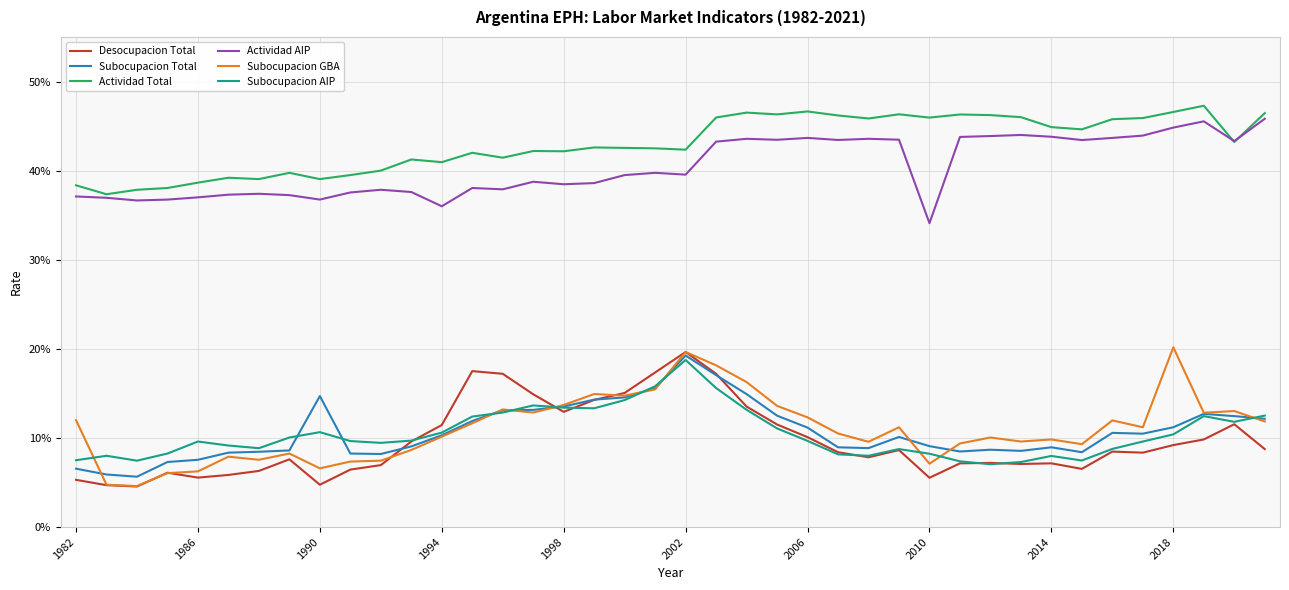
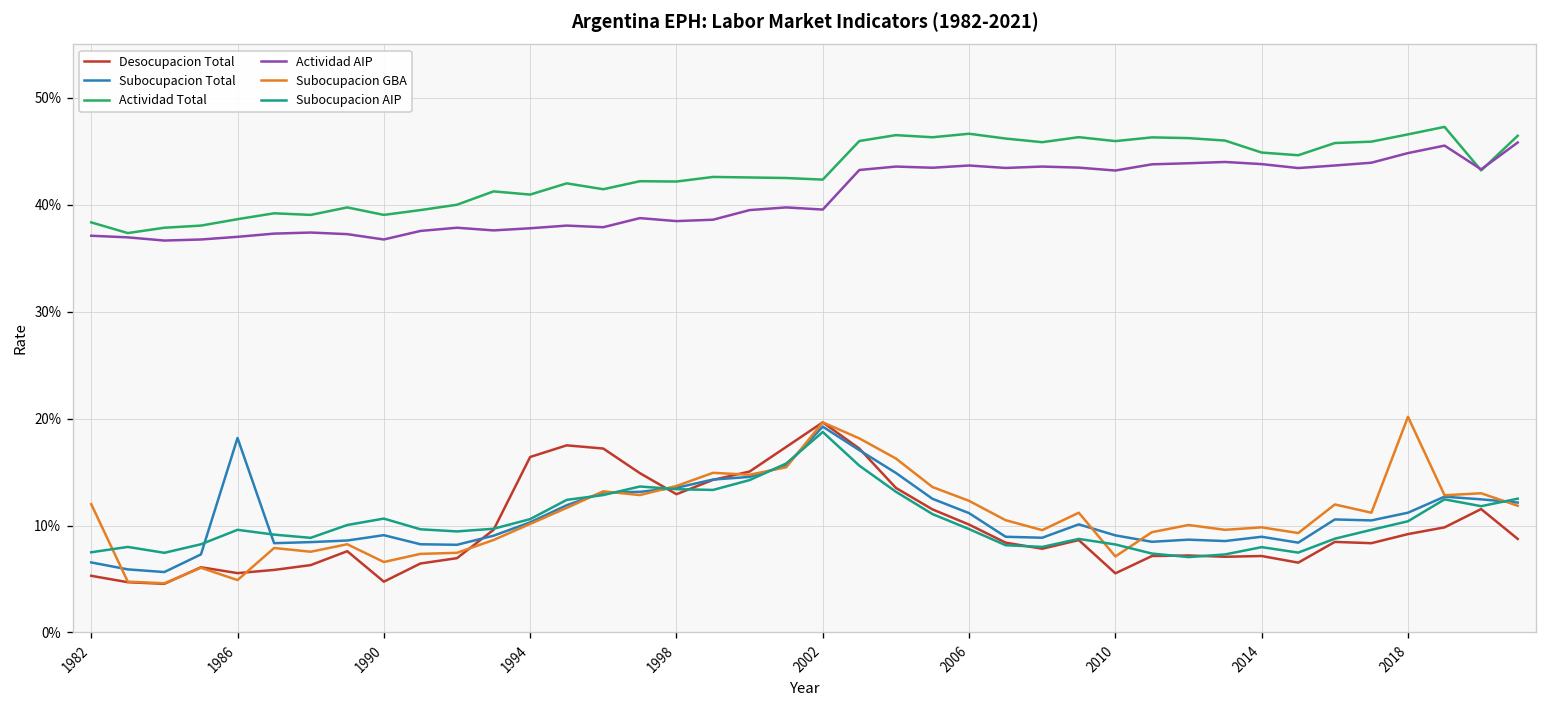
  {
    "Desocupacion Total": {
      "1982": "5%",
      "1986": "6%",
      "1990": "5%",
-     "1994": "11%",
+     "1994": "16%",
      "1998": "13%",
      "2006": "10%",
      "2010": "6%",
      "2014": "7%",
      "2018": "9%"
    },
    "Subocupacion Total": {
      "1982": "7%",
-     "1986": "8%",
-     "1990": "15%",
+     "1986": "18%",
+     "1990": "9%",
      "2002": "19%",
      "2006": "11%",
      "2010": "9%",
      "2014": "9%",
      "2018": "11%"
    },
    "Actividad AIP": {
      "1982": "37%",
      "1986": "37%",
      "1990": "37%",
-     "1994": "36%",
+     "1994": "38%",
      "1998": "38%",
      "2002": "40%",
      "2006": "44%",
-     "2010": "34%",
+     "2010": "43%",
      "2014": "44%",
      "2018": "45%"
    },
    "Subocupacion GBA": {
      "1982": "12%",
-     "1986": "6%",
+     "1986": "5%",
      "1990": "7%",
      "2006": "12%",
      "2010": "7%",
      "2014": "10%",
      "2018": "20%"
    }
  }
